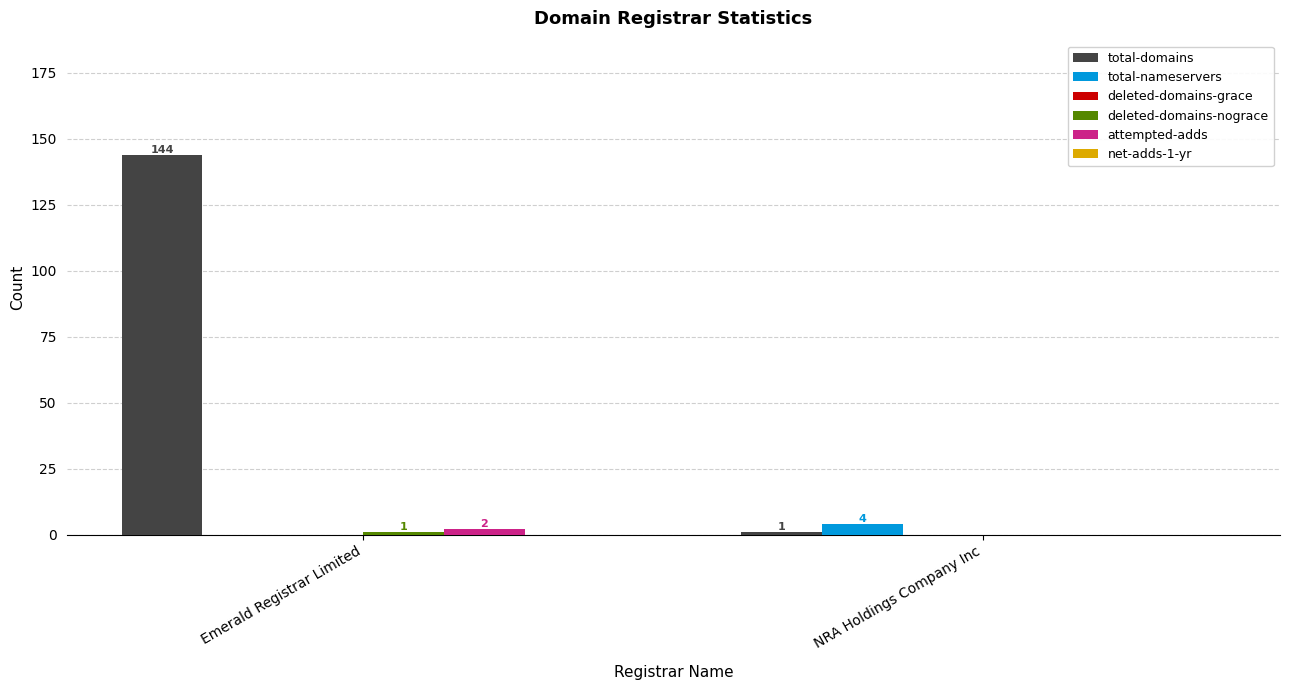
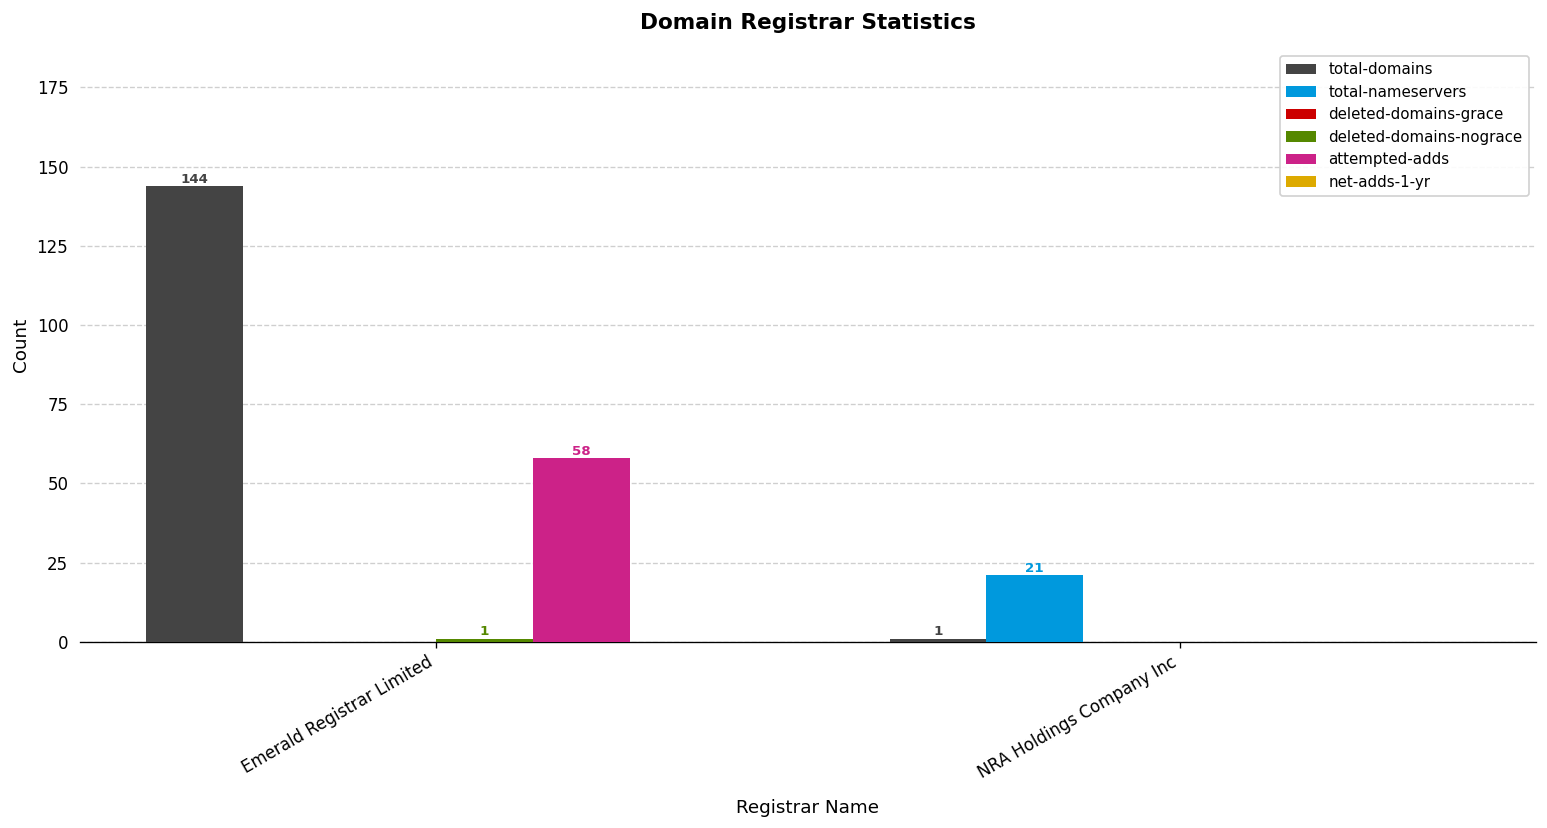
  {
    "total-domains": {
      "Emerald Registrar Limited": 144,
      "NRA Holdings Company Inc": 1
    },
    "total-nameservers": {
-     "NRA Holdings Company Inc": 4
+     "NRA Holdings Company Inc": 21
    },
    "deleted-domains-grace": {
      "Emerald Registrar Limited": 0,
      "NRA Holdings Company Inc": 0
    },
    "deleted-domains-nograce": {
      "Emerald Registrar Limited": 1
    },
    "attempted-adds": {
-     "Emerald Registrar Limited": 2
+     "Emerald Registrar Limited": 58
    },
    "net-adds-1-yr": {
      "Emerald Registrar Limited": 0,
      "NRA Holdings Company Inc": 0
    }
  }
